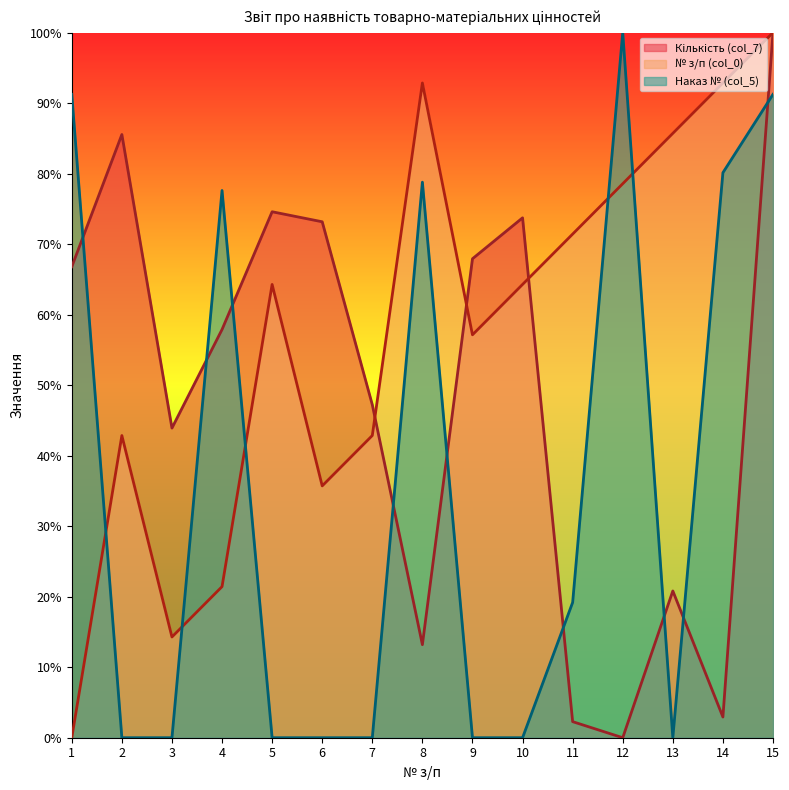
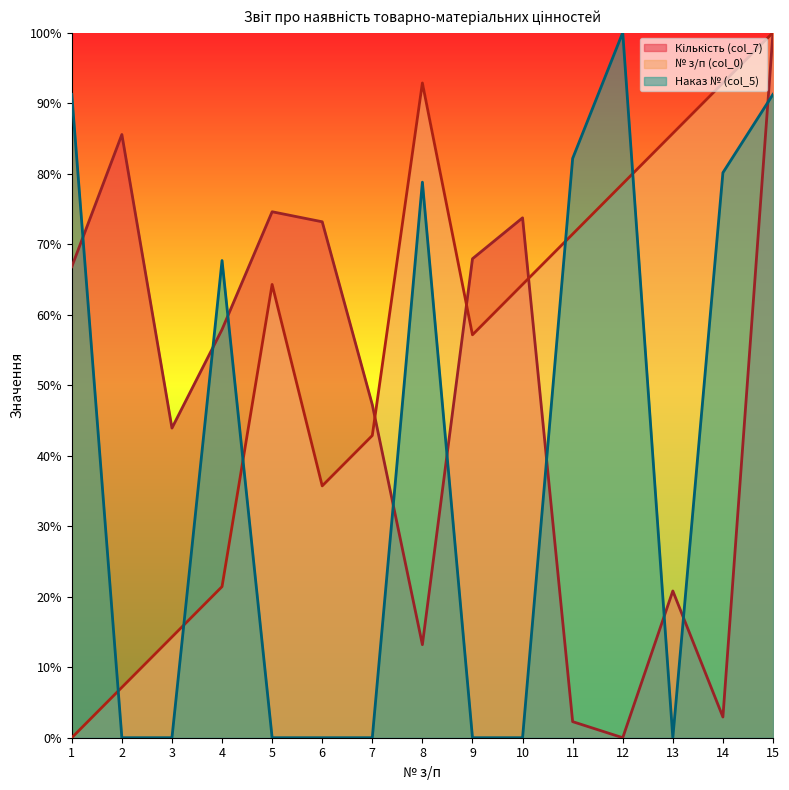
  {
    "Кількість (col_7)": {
      "1": "67%",
      "2": "86%",
      "3": "44%",
      "4": "58%",
      "5": "75%",
      "6": "73%",
      "7": "47%",
      "8": "13%",
      "9": "68%",
      "10": "74%",
      "11": "2%",
      "12": "0%",
      "13": "21%",
      "14": "3%"
    },
    "№ з/п (col_0)": {
      "1": "0%",
-     "2": "43%",
+     "2": "7%",
      "3": "14%",
      "4": "21%",
      "5": "64%",
      "6": "36%",
      "7": "43%",
      "8": "93%",
      "9": "57%",
      "10": "64%",
      "11": "71%",
      "12": "79%",
      "13": "86%"
    },
    "Наказ № (col_5)": {
      "1": "91%",
      "2": "0%",
      "3": "0%",
-     "4": "78%",
+     "4": "68%",
      "5": "0%",
      "6": "0%",
      "7": "0%",
      "8": "79%",
      "9": "0%",
      "10": "0%",
-     "11": "19%",
+     "11": "82%",
      "12": "100%",
      "13": "0%",
      "14": "80%",
      "15": "91%"
    }
  }
